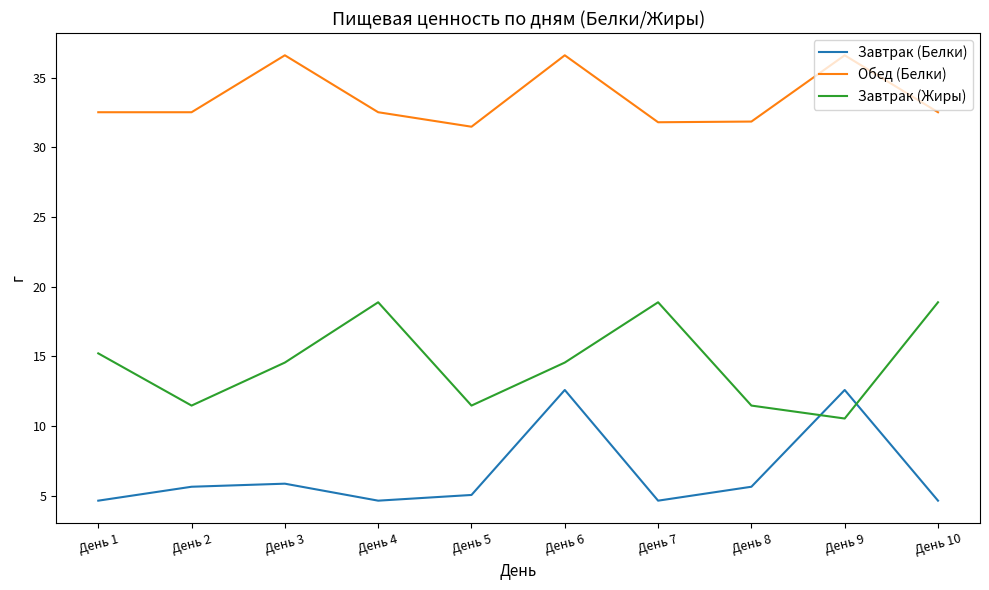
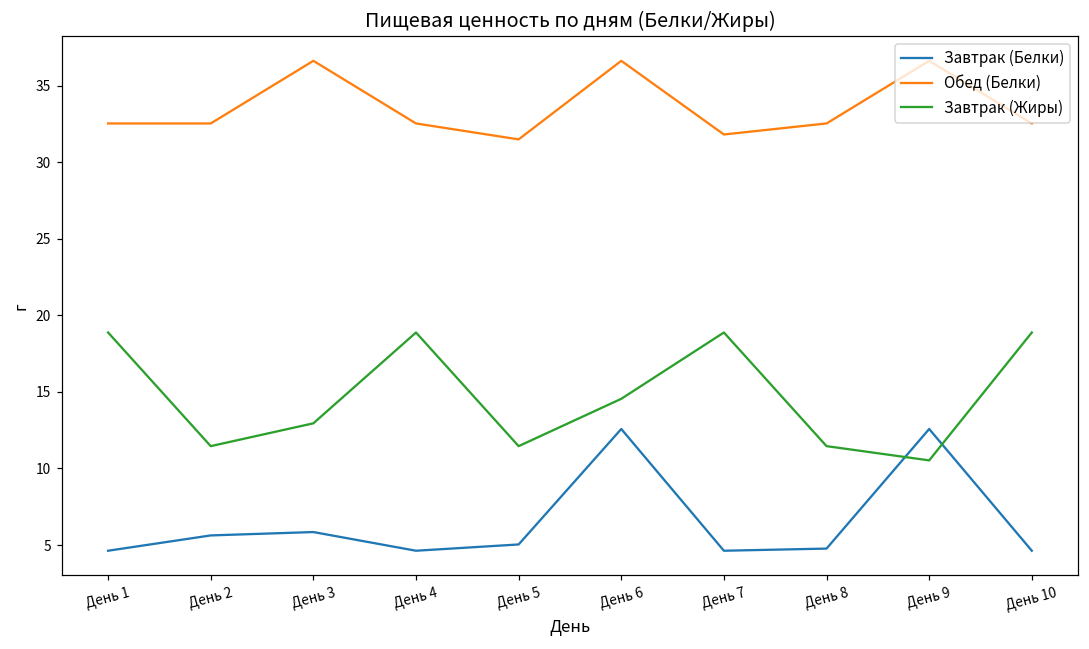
  {
    "Завтрак (Белки)": {
      "День 1": 4.6,
      "День 2": 5.6,
      "День 3": 5.9,
      "День 4": 4.6,
      "День 5": 5.0,
      "День 6": 12.6,
      "День 7": 4.6,
-     "День 8": 5.6,
+     "День 8": 4.8,
      "День 9": 12.6,
      "День 10": 4.6
    },
    "Обед (Белки)": {
      "День 1": 32.5,
      "День 2": 32.5,
      "День 3": 36.6,
      "День 4": 32.5,
      "День 5": 31.5,
      "День 6": 36.6,
      "День 7": 31.8,
-     "День 8": 31.9,
+     "День 8": 32.5,
      "День 10": 32.5
    },
    "Завтрак (Жиры)": {
-     "День 1": 15.2,
+     "День 1": 18.9,
      "День 2": 11.5,
-     "День 3": 14.6,
+     "День 3": 13.0,
      "День 4": 18.9,
      "День 5": 11.5,
      "День 6": 14.6,
      "День 7": 18.9,
      "День 8": 11.5,
      "День 9": 10.5,
      "День 10": 18.9
    }
  }
